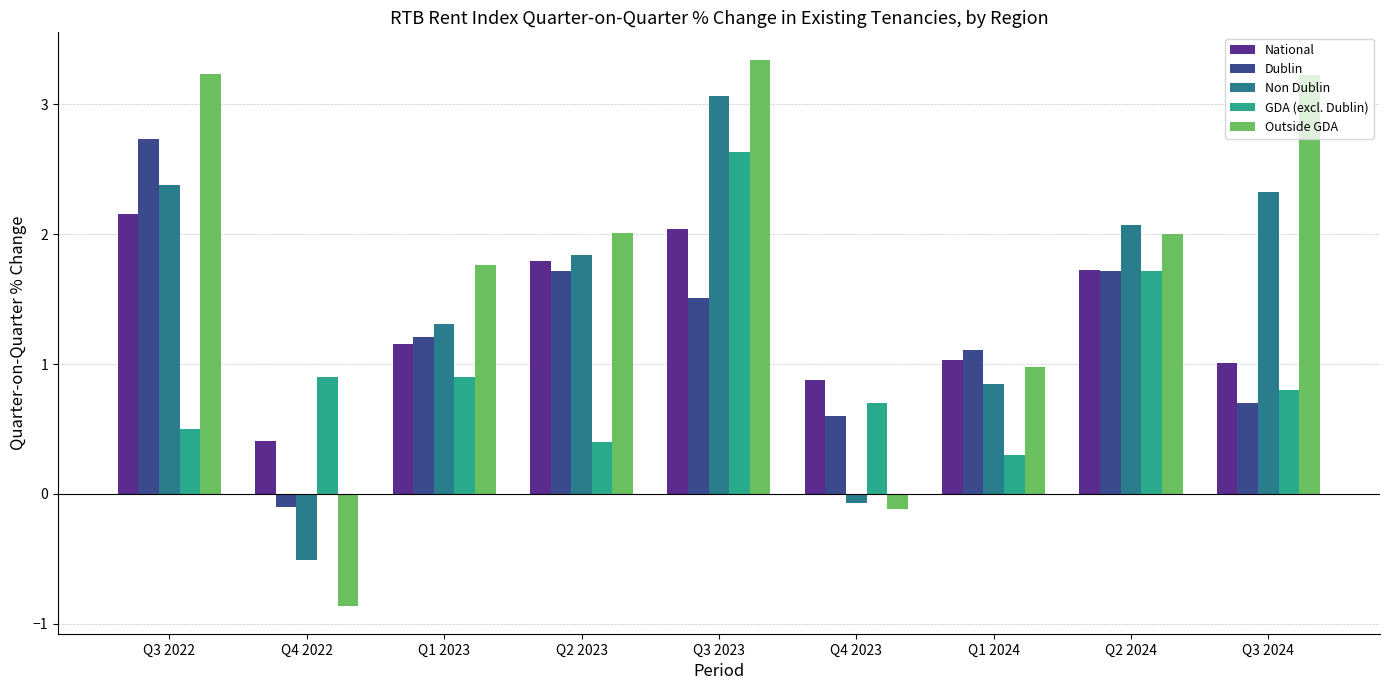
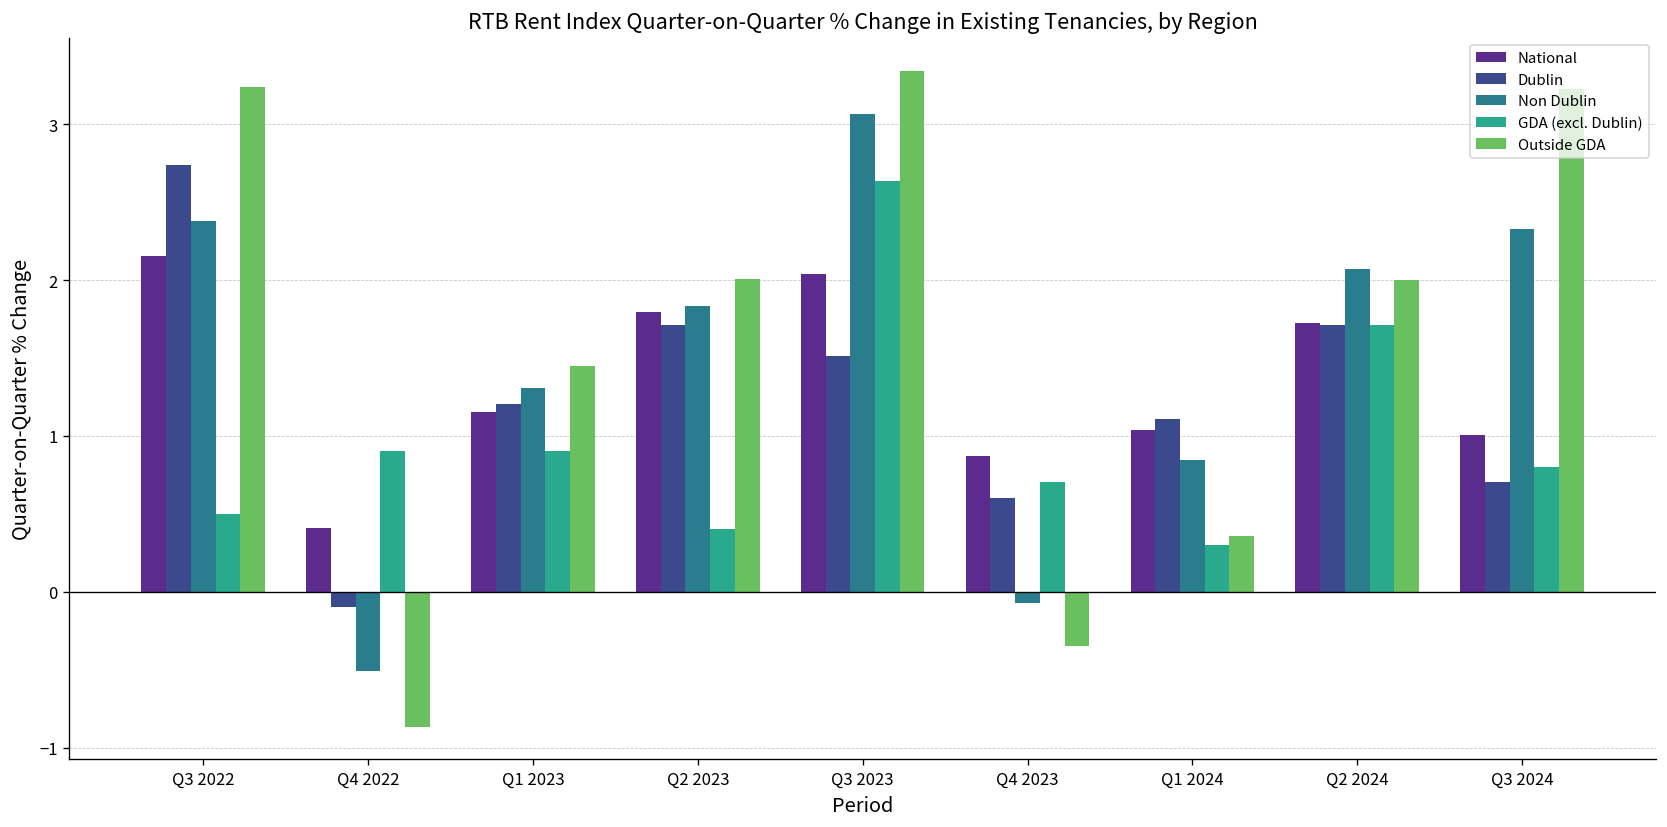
  {
    "Outside GDA": {
      "Q3 2022": 3.24,
      "Q4 2022": -0.87,
-     "Q1 2023": 1.77,
+     "Q1 2023": 1.45,
      "Q2 2023": 2.01,
      "Q3 2023": 3.34,
-     "Q4 2023": -0.12,
-     "Q1 2024": 0.97,
+     "Q4 2023": -0.35,
+     "Q1 2024": 0.36,
      "Q2 2024": 2.00
    }
  }
